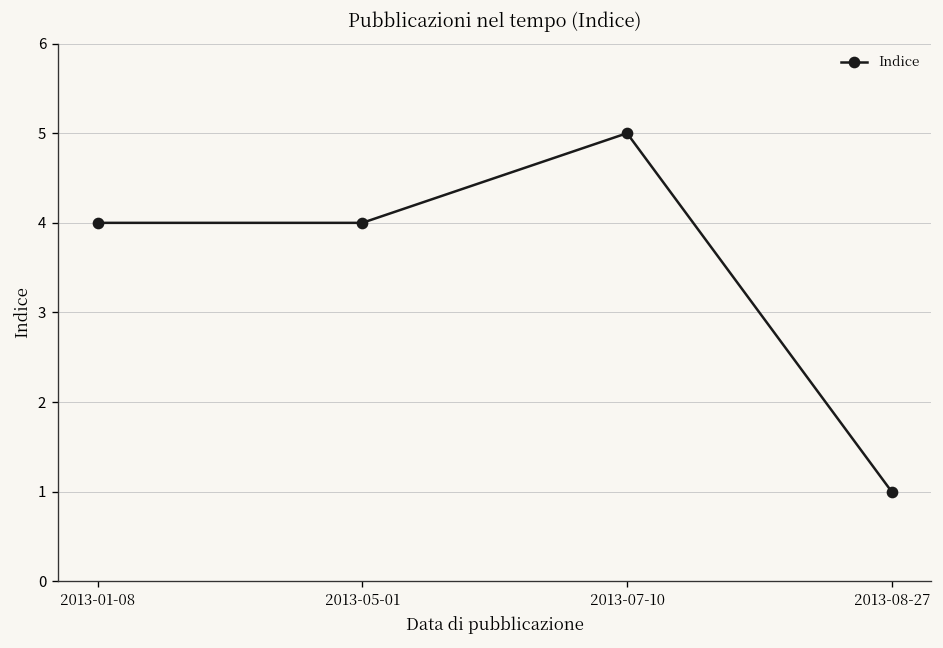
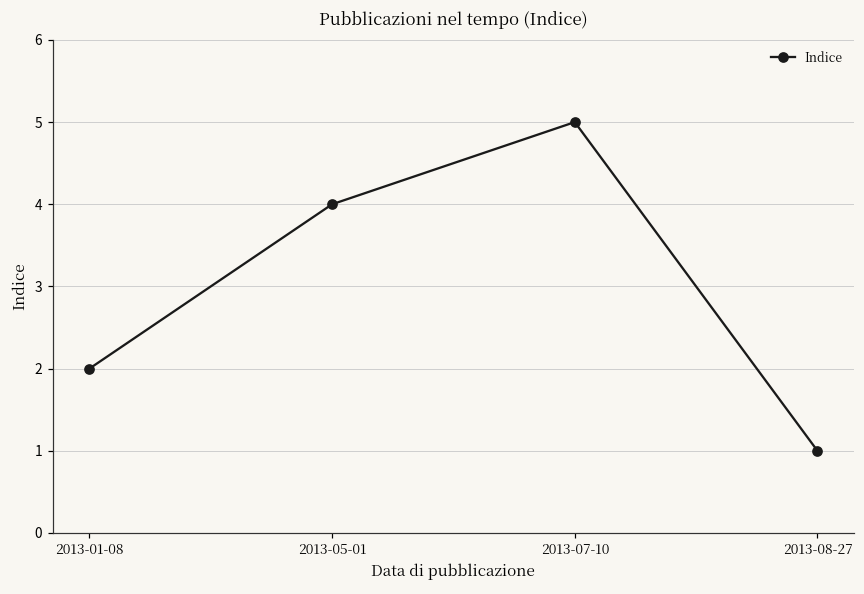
  {
-   "2013-01-08": 4,
+   "2013-01-08": 2,
    "2013-05-01": 4,
    "2013-07-10": 5,
    "2013-08-27": 1
  }
